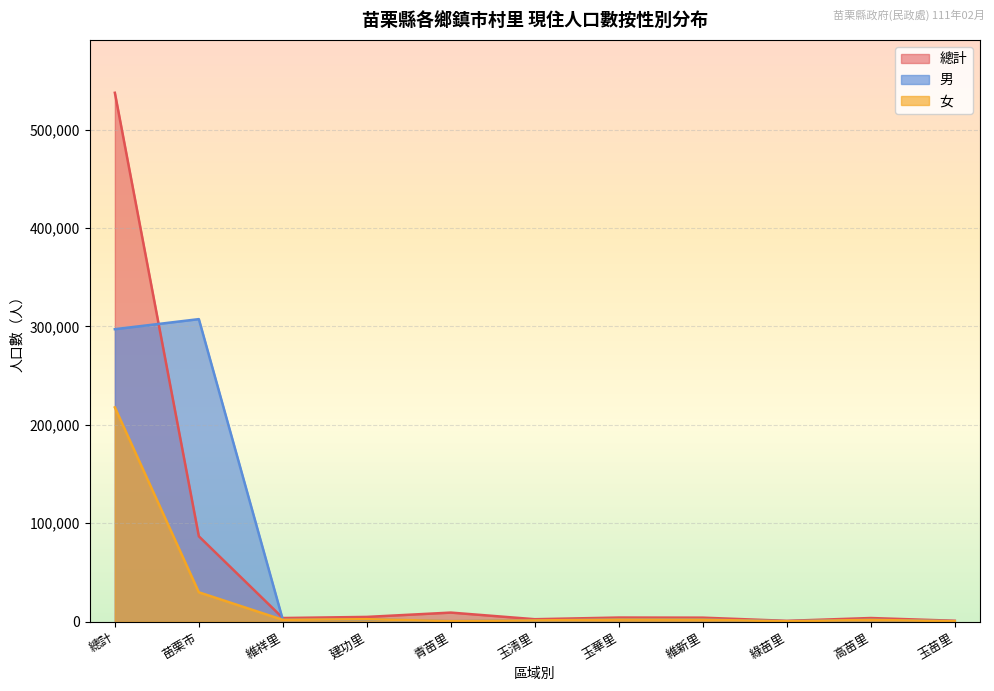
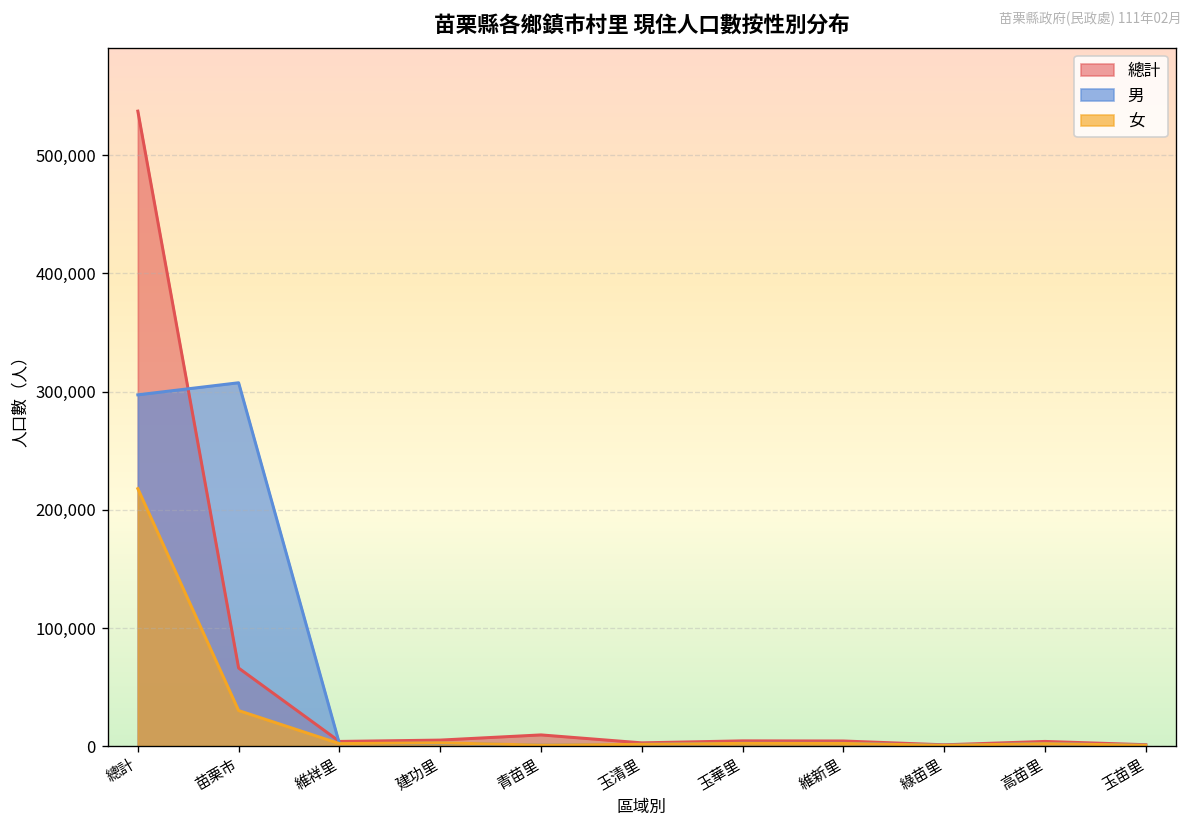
  {
    "總計": {
      "總計": "540,000",
-     "苗栗市": "90,000",
+     "苗栗市": "70,000",
      "青苗里": "10,000"
    },
    "男": {
      "總計": "300,000",
      "苗栗市": "310,000"
    },
    "女": {
      "總計": "220,000",
      "苗栗市": "30,000"
    }
  }
